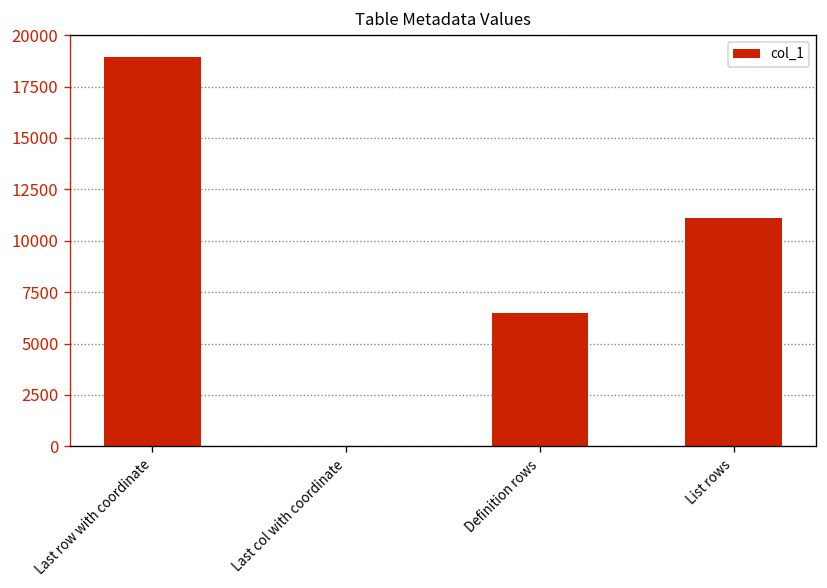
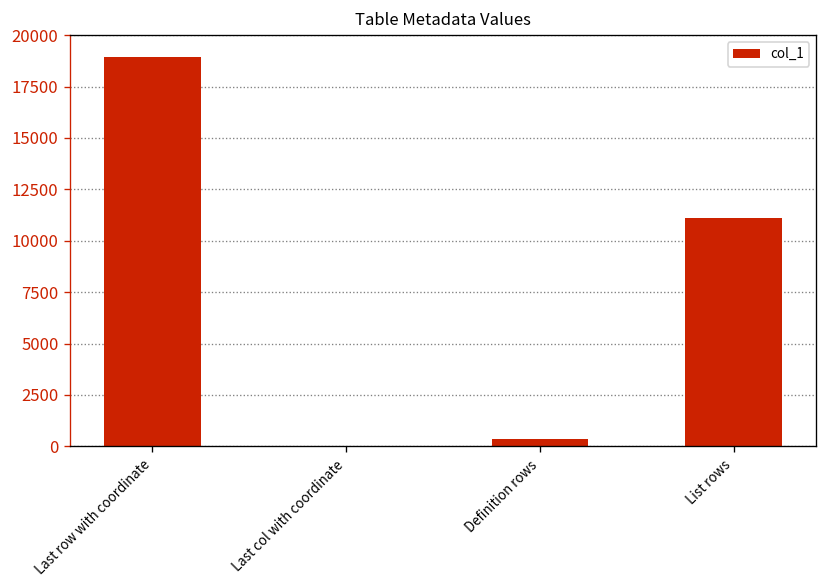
  {
    "Last row with coordinate": 18900,
-   "Definition rows": 6500,
+   "Definition rows": 400,
    "List rows": 11100
  }
